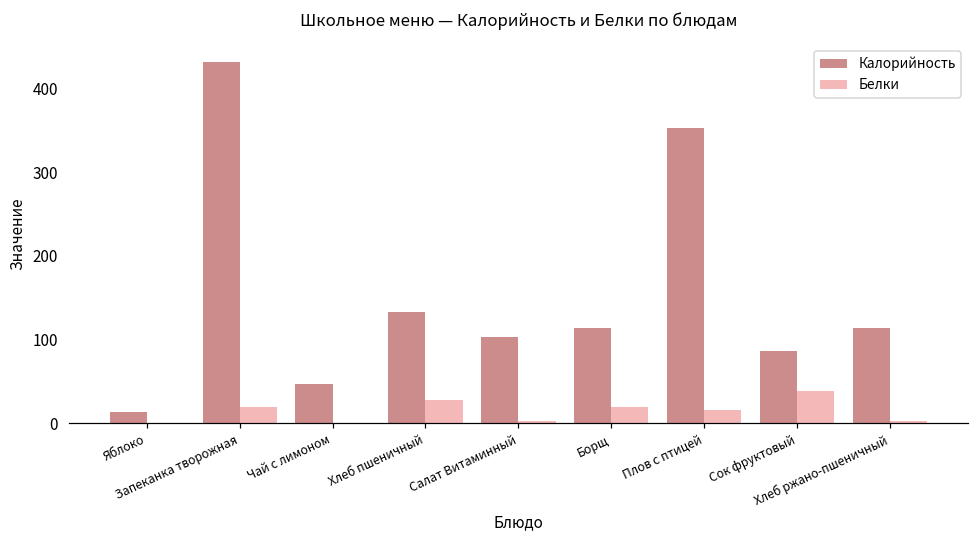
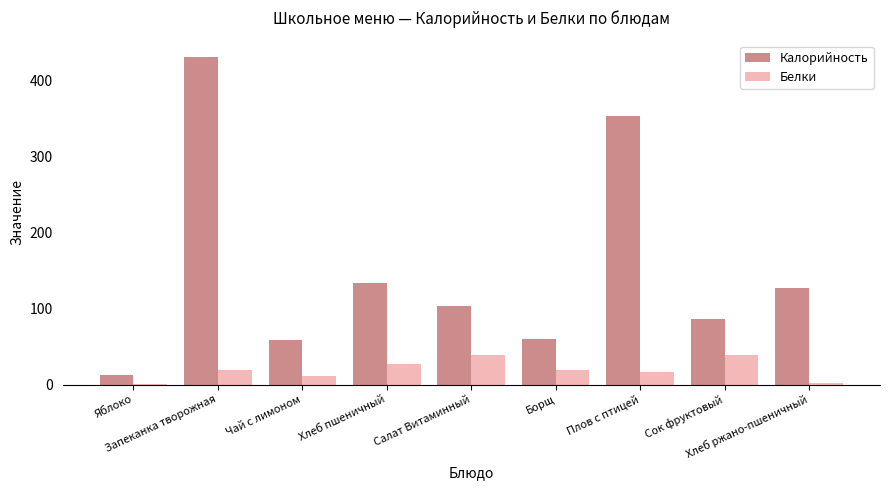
  {
    "Калорийность": {
      "Яблоко": 10,
      "Запеканка творожная": 430,
-     "Чай с лимоном": 50,
+     "Чай с лимоном": 60,
      "Хлеб пшеничный": 130,
      "Салат Витаминный": 100,
-     "Борщ": 110,
+     "Борщ": 60,
      "Плов с птицей": 350,
      "Сок фруктовый": 90,
-     "Хлеб ржано-пшеничный": 110
+     "Хлеб ржано-пшеничный": 130
    },
    "Белки": {
      "Запеканка творожная": 20,
-     "Чай с лимоном": 0,
+     "Чай с лимоном": 10,
      "Хлеб пшеничный": 30,
-     "Салат Витаминный": 0,
+     "Салат Витаминный": 40,
      "Борщ": 20,
      "Плов с птицей": 20,
      "Сок фруктовый": 40
    }
  }
